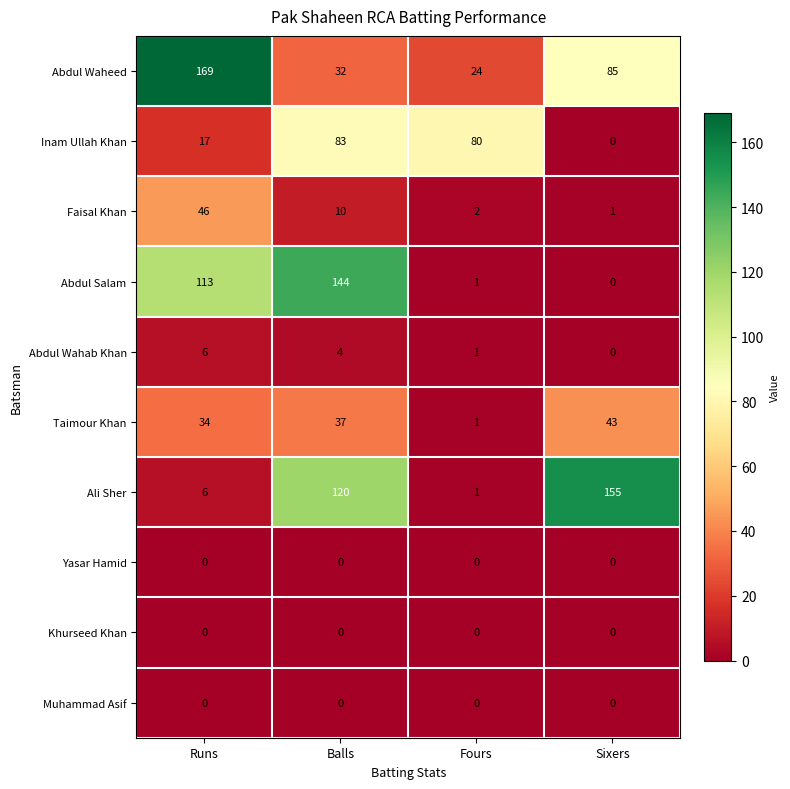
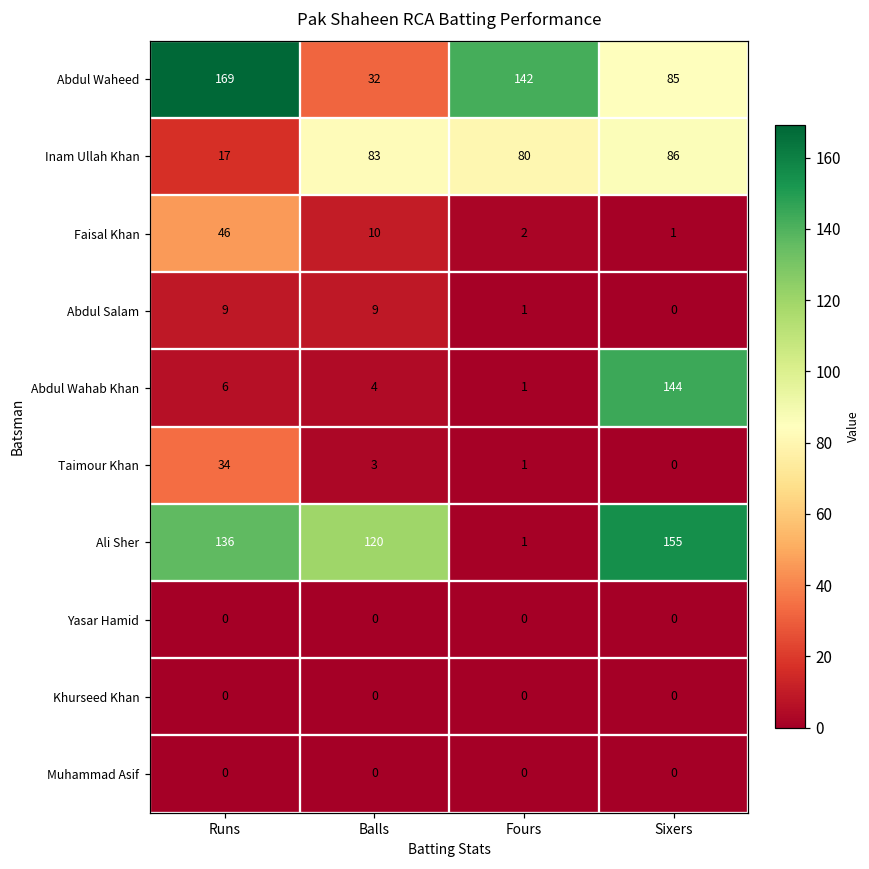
  {
    "Abdul Waheed": {
      "Runs": 169,
      "Balls": 32,
-     "Fours": 24,
+     "Fours": 142,
      "Sixers": 85
    },
    "Inam Ullah Khan": {
      "Runs": 17,
      "Balls": 83,
      "Fours": 80,
-     "Sixers": 0
+     "Sixers": 86
    },
    "Faisal Khan": {
      "Runs": 46,
      "Balls": 10,
      "Fours": 2,
      "Sixers": 1
    },
    "Abdul Salam": {
-     "Runs": 113,
-     "Balls": 144,
+     "Runs": 9,
+     "Balls": 9,
      "Fours": 1,
      "Sixers": 0
    },
    "Abdul Wahab Khan": {
      "Runs": 6,
      "Balls": 4,
      "Fours": 1,
-     "Sixers": 0
+     "Sixers": 144
    },
    "Taimour Khan": {
      "Runs": 34,
-     "Balls": 37,
+     "Balls": 3,
      "Fours": 1,
-     "Sixers": 43
+     "Sixers": 0
    },
    "Ali Sher": {
-     "Runs": 6,
+     "Runs": 136,
      "Balls": 120,
      "Fours": 1,
      "Sixers": 155
    },
    "Yasar Hamid": {
      "Runs": 0,
      "Balls": 0,
      "Fours": 0,
      "Sixers": 0
    },
    "Khurseed Khan": {
      "Runs": 0,
      "Balls": 0,
      "Fours": 0,
      "Sixers": 0
    },
    "Muhammad Asif": {
      "Runs": 0,
      "Balls": 0,
      "Fours": 0,
      "Sixers": 0
    }
  }
